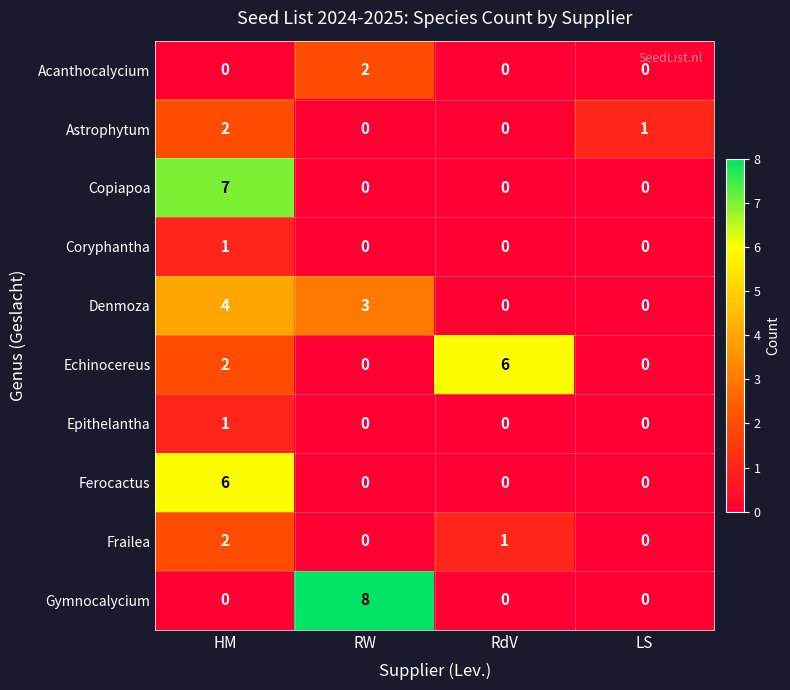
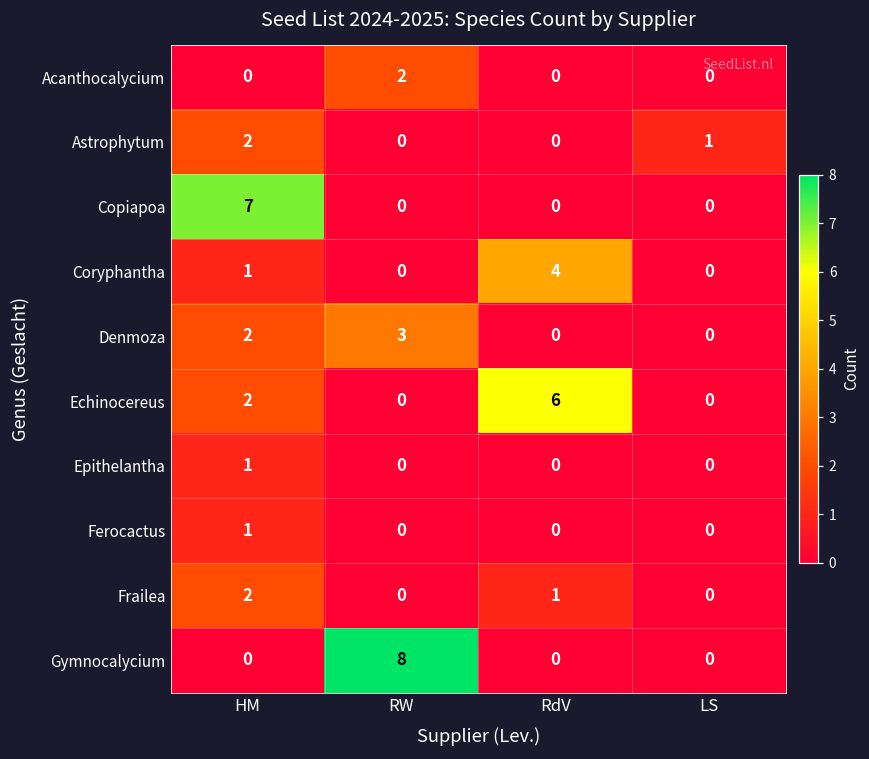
  {
    "Acanthocalycium": {
      "HM": 0,
      "RW": 2,
      "RdV": 0
    },
    "Astrophytum": {
      "HM": 2,
      "RW": 0,
      "RdV": 0,
      "LS": 1
    },
    "Copiapoa": {
      "HM": 7,
      "RW": 0,
      "RdV": 0,
      "LS": 0
    },
    "Coryphantha": {
      "HM": 1,
      "RW": 0,
-     "RdV": 0,
+     "RdV": 4,
      "LS": 0
    },
    "Denmoza": {
-     "HM": 4,
+     "HM": 2,
      "RW": 3,
      "RdV": 0,
      "LS": 0
    },
    "Echinocereus": {
      "HM": 2,
      "RW": 0,
      "RdV": 6,
      "LS": 0
    },
    "Epithelantha": {
      "HM": 1,
      "RW": 0,
      "RdV": 0,
      "LS": 0
    },
    "Ferocactus": {
-     "HM": 6,
+     "HM": 1,
      "RW": 0,
      "RdV": 0,
      "LS": 0
    },
    "Frailea": {
      "HM": 2,
      "RW": 0,
      "RdV": 1,
      "LS": 0
    },
    "Gymnocalycium": {
      "HM": 0,
      "RW": 8,
      "RdV": 0,
      "LS": 0
    }
  }
